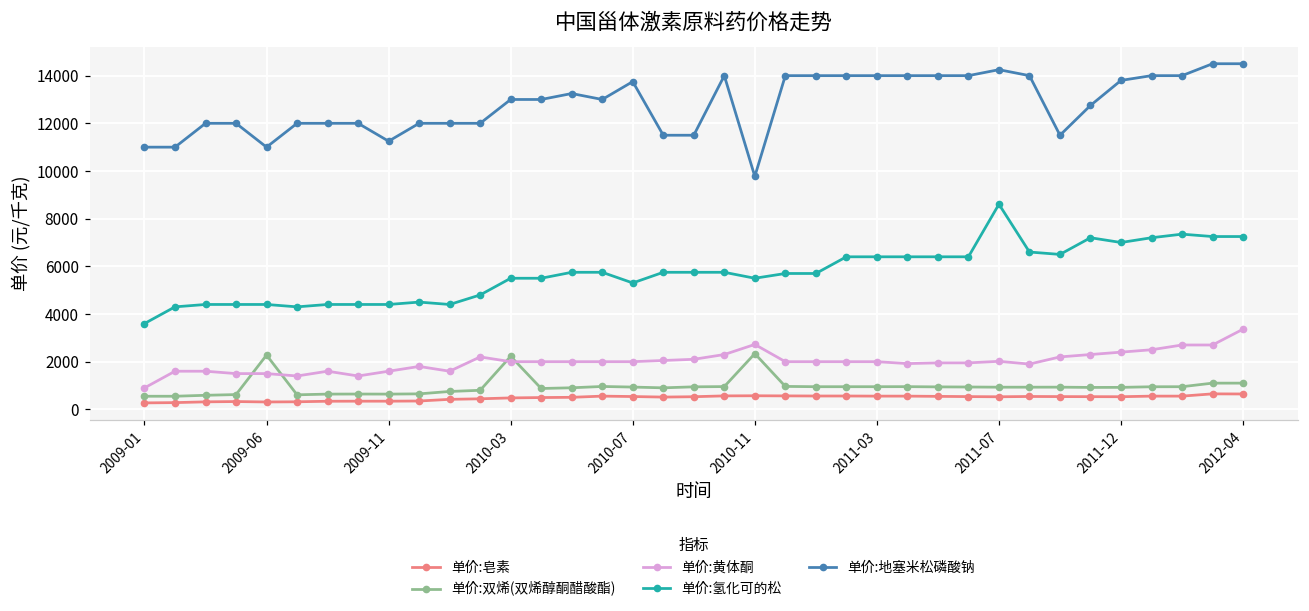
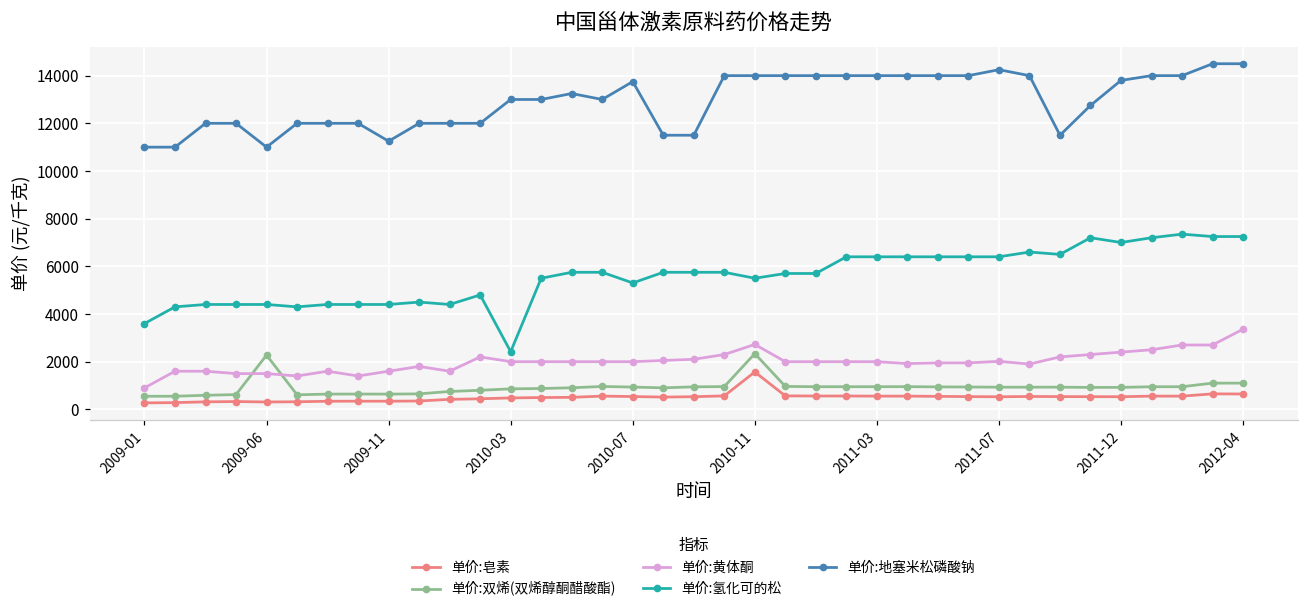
  {
    "单价:皂素": {
      "2009-01": 300,
      "2009-06": 300,
      "2009-11": 300,
      "2010-03": 500,
      "2010-07": 500,
-     "2010-11": 600,
+     "2010-11": 1600,
      "2011-03": 600,
      "2011-07": 500,
      "2011-12": 500,
      "2012-04": 600
    },
    "单价:双烯(双烯醇酮醋酸酯)": {
      "2009-01": 600,
      "2009-06": 2300,
      "2009-11": 600,
-     "2010-03": 2200,
+     "2010-03": 900,
      "2010-07": 900,
      "2010-11": 2300,
      "2011-03": 1000,
      "2011-07": 900,
      "2011-12": 900,
      "2012-04": 1100
    },
    "单价:黄体酮": {
      "2009-01": 900,
      "2009-06": 1500,
      "2009-11": 1600,
      "2010-03": 2000,
      "2010-07": 2000,
      "2010-11": 2700,
      "2011-03": 2000,
      "2011-07": 2000,
      "2011-12": 2400,
      "2012-04": 3400
    },
    "单价:氢化可的松": {
      "2009-01": 3600,
      "2009-06": 4400,
      "2009-11": 4400,
-     "2010-03": 5500,
+     "2010-03": 2400,
      "2010-07": 5300,
      "2010-11": 5500,
      "2011-03": 6400,
-     "2011-07": 8600,
+     "2011-07": 6400,
      "2011-12": 7000,
      "2012-04": 7300
    },
    "单价:地塞米松磷酸钠": {
      "2009-01": 11000,
      "2009-06": 11000,
      "2009-11": 11300,
      "2010-03": 13000,
      "2010-07": 13800,
-     "2010-11": 9800,
+     "2010-11": 14000,
      "2011-03": 14000,
      "2011-07": 14300,
      "2011-12": 13800,
      "2012-04": 14500
    }
  }
